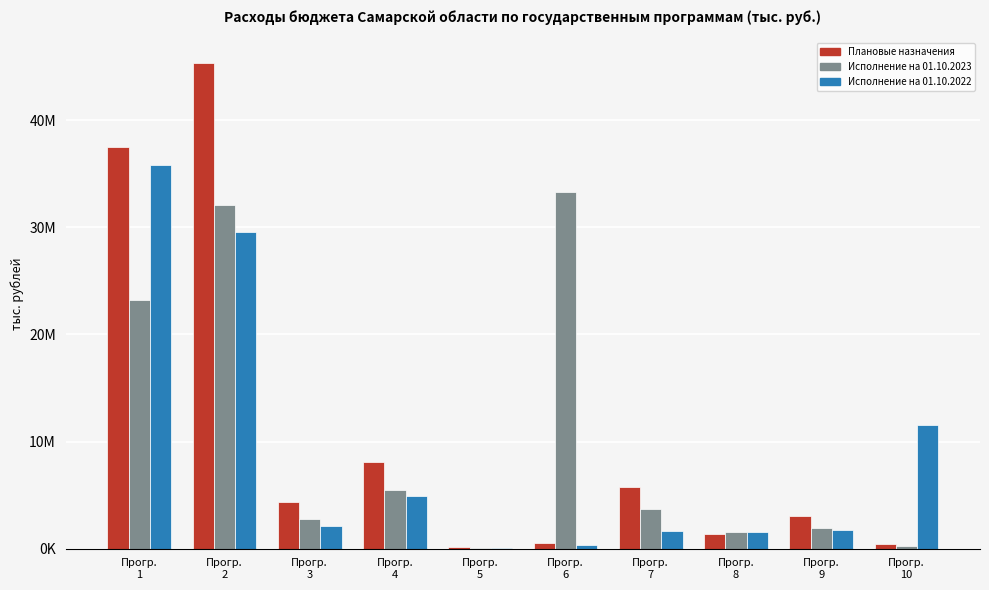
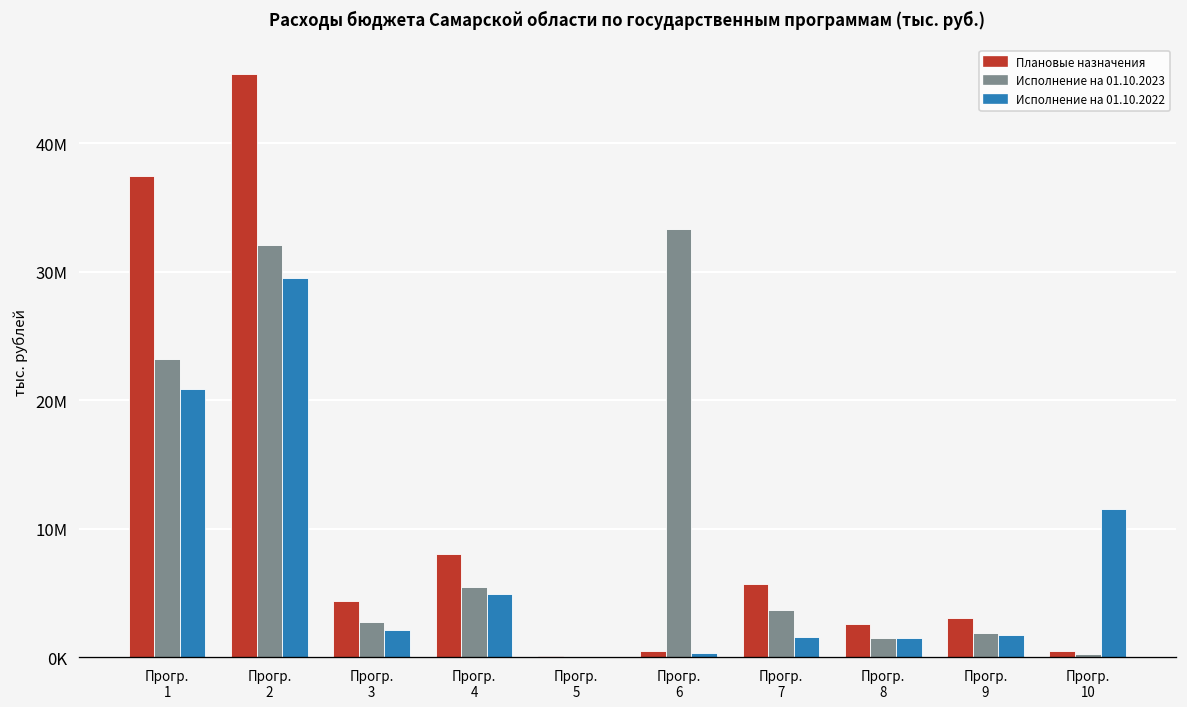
  {
    "Плановые назначения": {
      "Прогр. 1": 37500000,
      "Прогр. 2": 45400000,
      "Прогр. 3": 4400000,
      "Прогр. 4": 8100000,
      "Прогр. 6": 500000,
      "Прогр. 7": 5700000,
-     "Прогр. 8": 1400000,
+     "Прогр. 8": 2600000,
      "Прогр. 9": 3100000,
      "Прогр. 10": 500000
    },
    "Исполнение на 01.10.2023": {
      "Прогр. 1": 23200000,
      "Прогр. 2": 32100000,
      "Прогр. 3": 2700000,
      "Прогр. 4": 5500000,
      "Прогр. 6": 33300000,
      "Прогр. 7": 3700000,
      "Прогр. 8": 1500000,
      "Прогр. 9": 1900000,
      "Прогр. 10": 200000
    },
    "Исполнение на 01.10.2022": {
-     "Прогр. 1": 35900000,
+     "Прогр. 1": 20900000,
      "Прогр. 2": 29600000,
      "Прогр. 3": 2100000,
      "Прогр. 4": 4900000,
      "Прогр. 6": 300000,
      "Прогр. 7": 1600000,
      "Прогр. 8": 1500000,
      "Прогр. 9": 1800000,
      "Прогр. 10": 11500000
    }
  }
